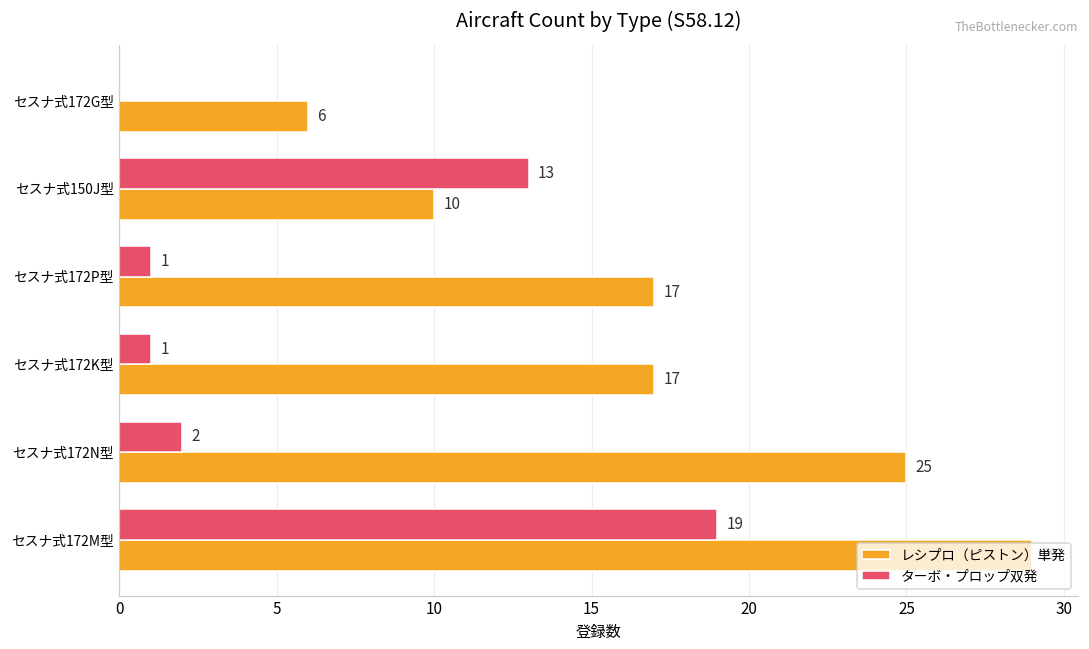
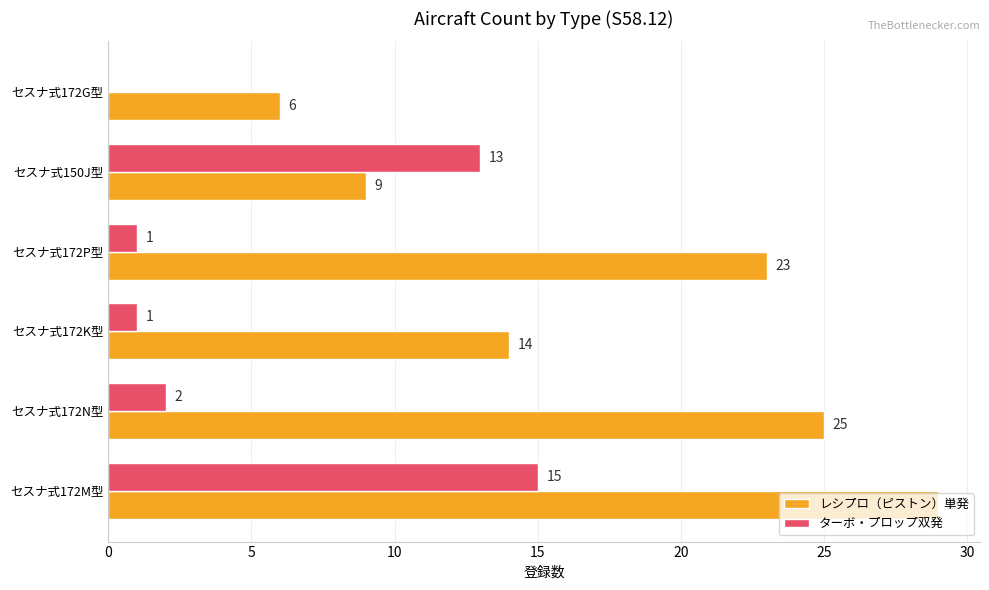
  {
    "レシプロ（ピストン）単発": {
      "セスナ式172G型": 6,
-     "セスナ式150J型": 10,
-     "セスナ式172P型": 17,
-     "セスナ式172K型": 17,
+     "セスナ式150J型": 9,
+     "セスナ式172P型": 23,
+     "セスナ式172K型": 14,
      "セスナ式172N型": 25
    },
    "ターボ・プロップ双発": {
      "セスナ式150J型": 13,
      "セスナ式172P型": 1,
      "セスナ式172K型": 1,
      "セスナ式172N型": 2,
-     "セスナ式172M型": 19
+     "セスナ式172M型": 15
    }
  }
